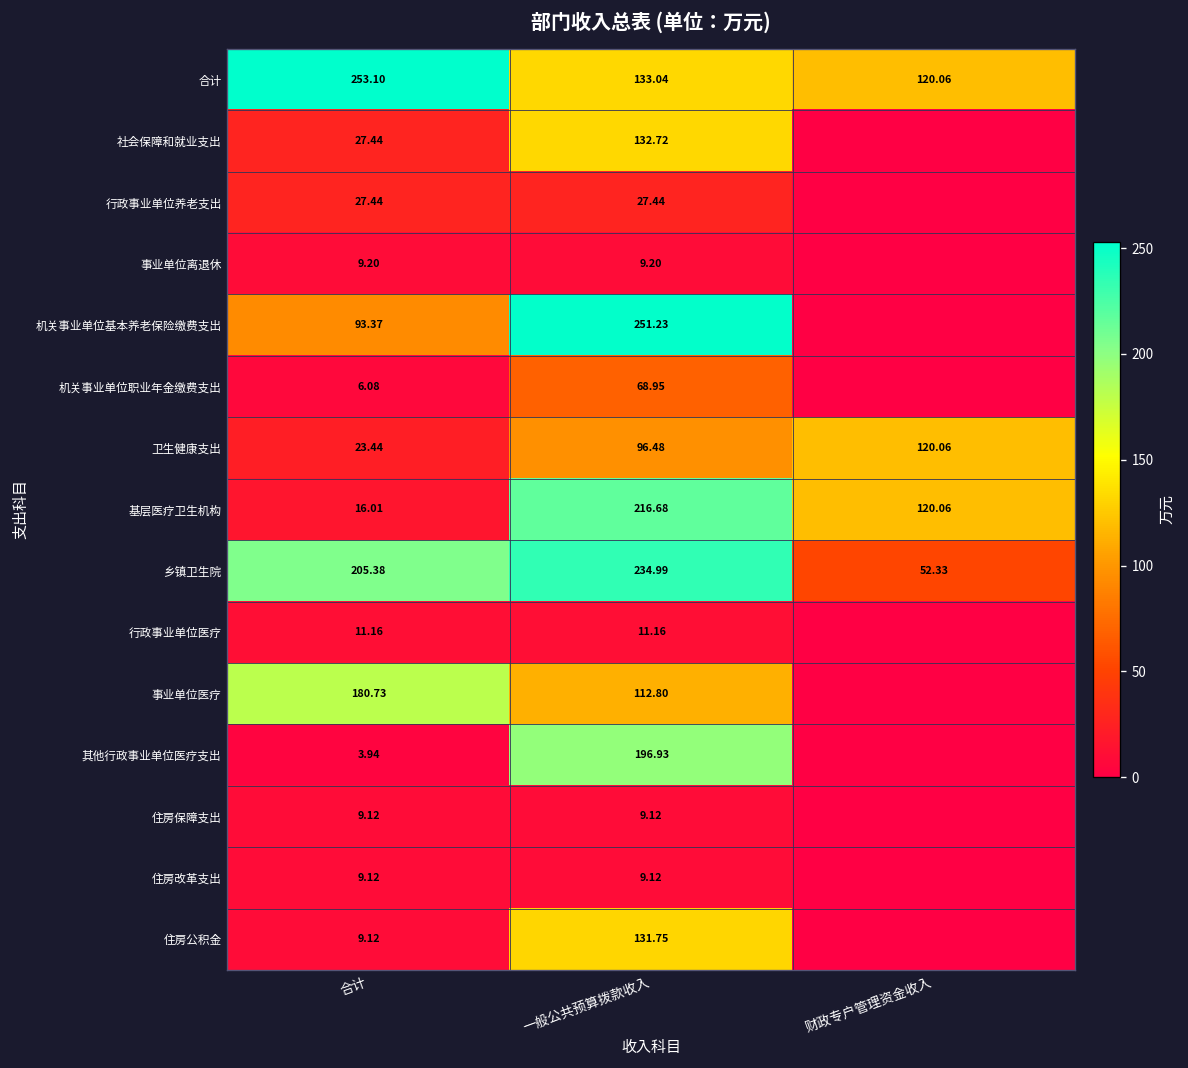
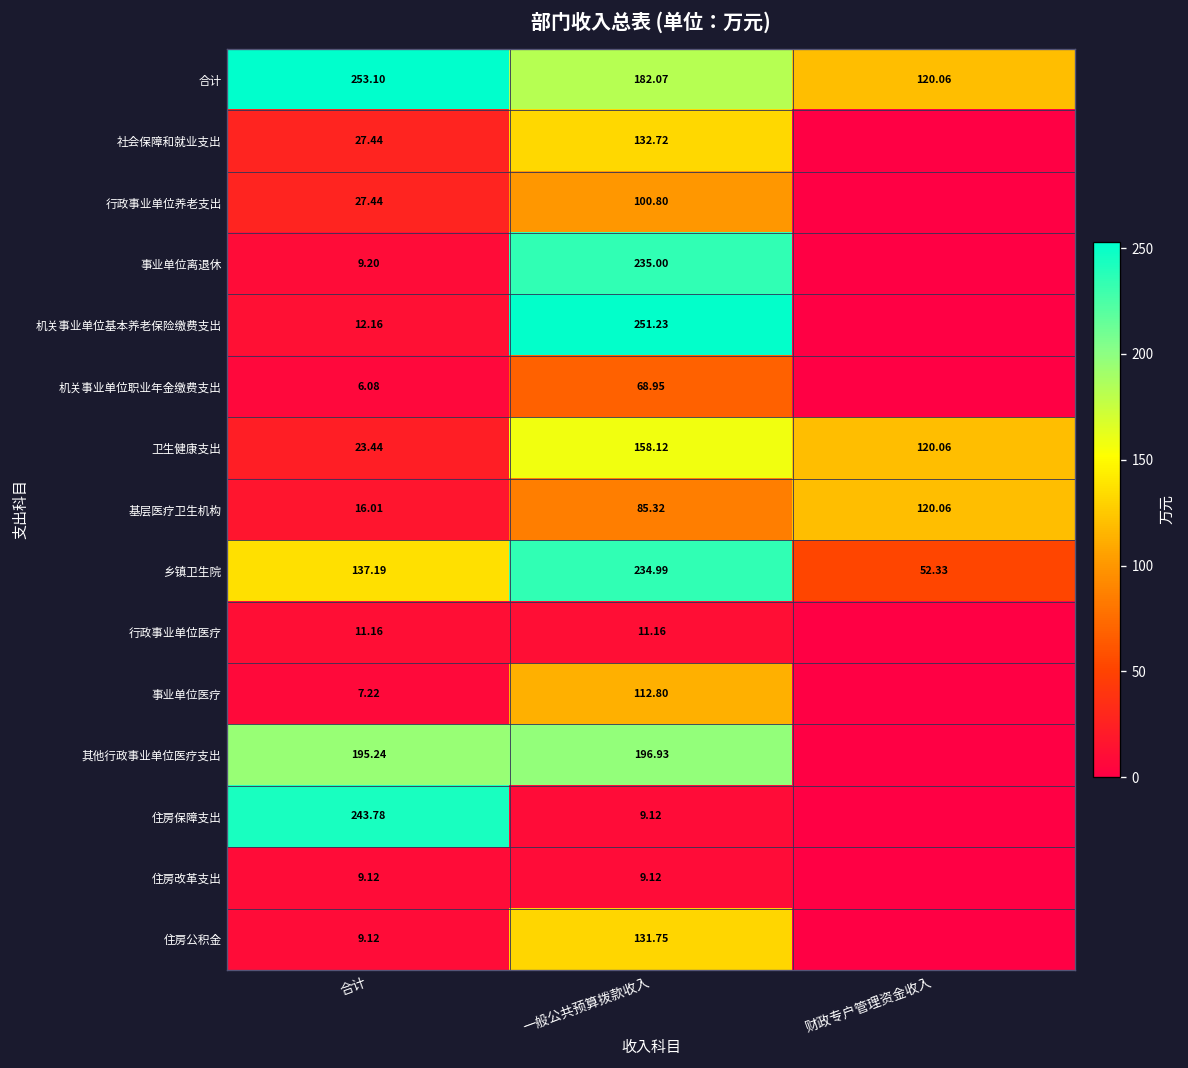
  {
    "合计": {
      "合计": 253.10,
-     "一般公共预算拨款收入": 133.04,
+     "一般公共预算拨款收入": 182.07,
      "财政专户管理资金收入": 120.06
    },
    "社会保障和就业支出": {
      "合计": 27.44,
      "一般公共预算拨款收入": 132.72
    },
    "行政事业单位养老支出": {
      "合计": 27.44,
-     "一般公共预算拨款收入": 27.44
+     "一般公共预算拨款收入": 100.80
    },
    "事业单位离退休": {
      "合计": 9.20,
-     "一般公共预算拨款收入": 9.20
+     "一般公共预算拨款收入": 235.00
    },
    "机关事业单位基本养老保险缴费支出": {
-     "合计": 93.37,
+     "合计": 12.16,
      "一般公共预算拨款收入": 251.23
    },
    "机关事业单位职业年金缴费支出": {
      "合计": 6.08,
      "一般公共预算拨款收入": 68.95
    },
    "卫生健康支出": {
      "合计": 23.44,
-     "一般公共预算拨款收入": 96.48,
+     "一般公共预算拨款收入": 158.12,
      "财政专户管理资金收入": 120.06
    },
    "基层医疗卫生机构": {
      "合计": 16.01,
-     "一般公共预算拨款收入": 216.68,
+     "一般公共预算拨款收入": 85.32,
      "财政专户管理资金收入": 120.06
    },
    "乡镇卫生院": {
-     "合计": 205.38,
+     "合计": 137.19,
      "一般公共预算拨款收入": 234.99,
      "财政专户管理资金收入": 52.33
    },
    "行政事业单位医疗": {
      "合计": 11.16,
      "一般公共预算拨款收入": 11.16
    },
    "事业单位医疗": {
-     "合计": 180.73,
+     "合计": 7.22,
      "一般公共预算拨款收入": 112.80
    },
    "其他行政事业单位医疗支出": {
-     "合计": 3.94,
+     "合计": 195.24,
      "一般公共预算拨款收入": 196.93
    },
    "住房保障支出": {
-     "合计": 9.12,
+     "合计": 243.78,
      "一般公共预算拨款收入": 9.12
    },
    "住房改革支出": {
      "合计": 9.12,
      "一般公共预算拨款收入": 9.12
    },
    "住房公积金": {
      "合计": 9.12,
      "一般公共预算拨款收入": 131.75
    }
  }
